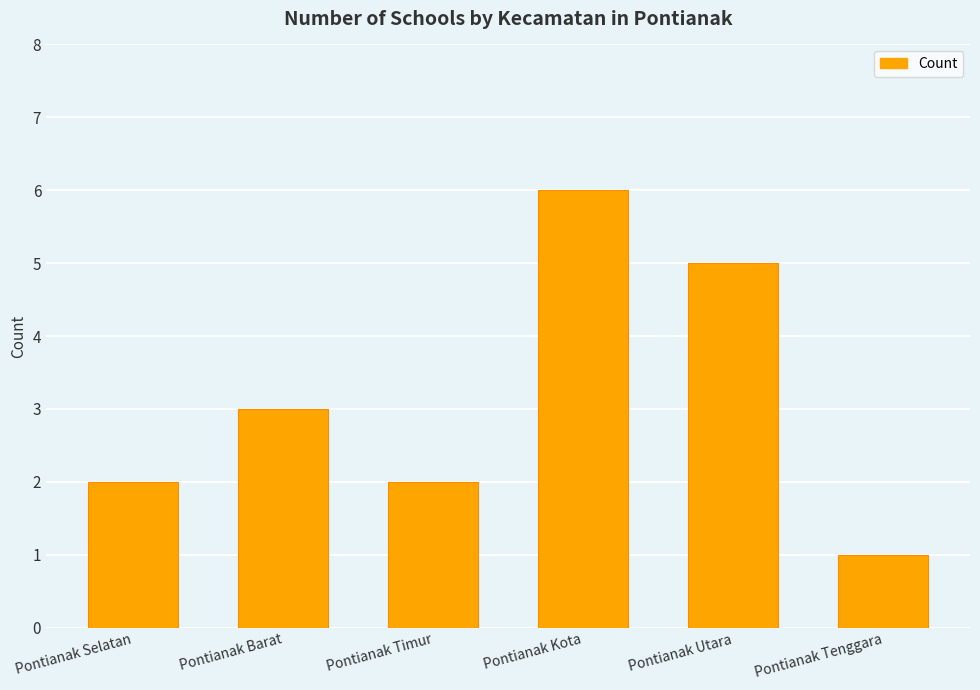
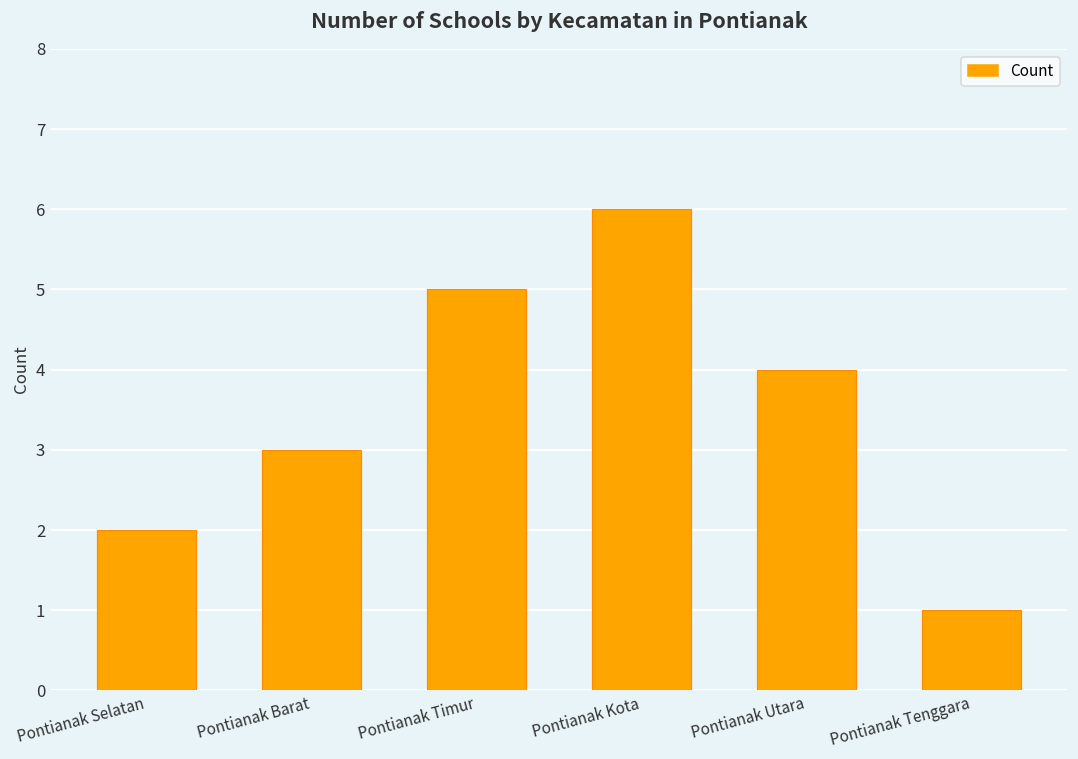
  {
    "Pontianak Selatan": 2,
    "Pontianak Barat": 3,
-   "Pontianak Timur": 2,
+   "Pontianak Timur": 5,
    "Pontianak Kota": 6,
-   "Pontianak Utara": 5,
+   "Pontianak Utara": 4,
    "Pontianak Tenggara": 1
  }
